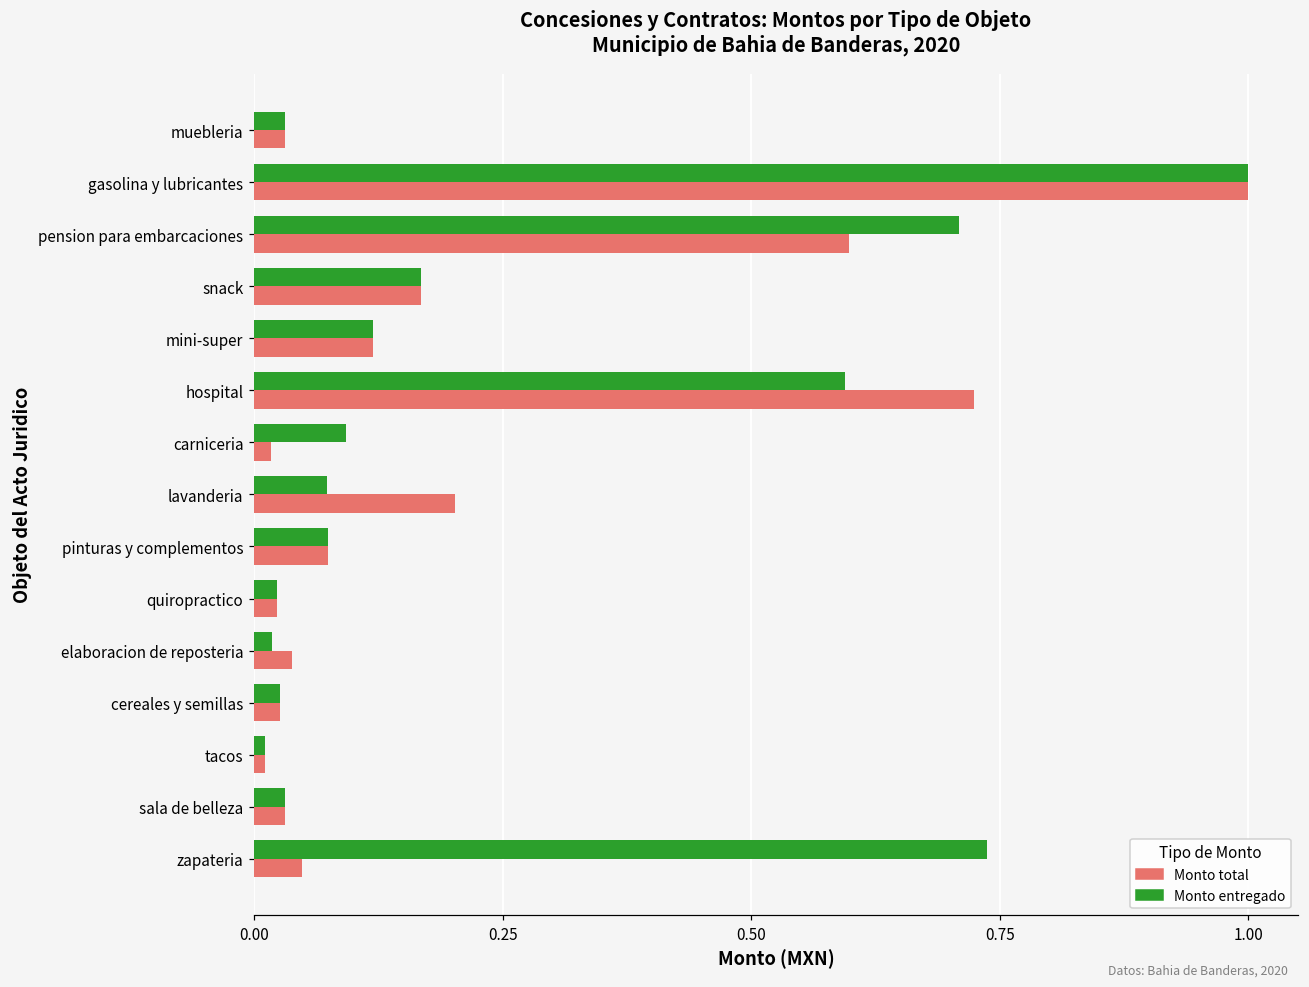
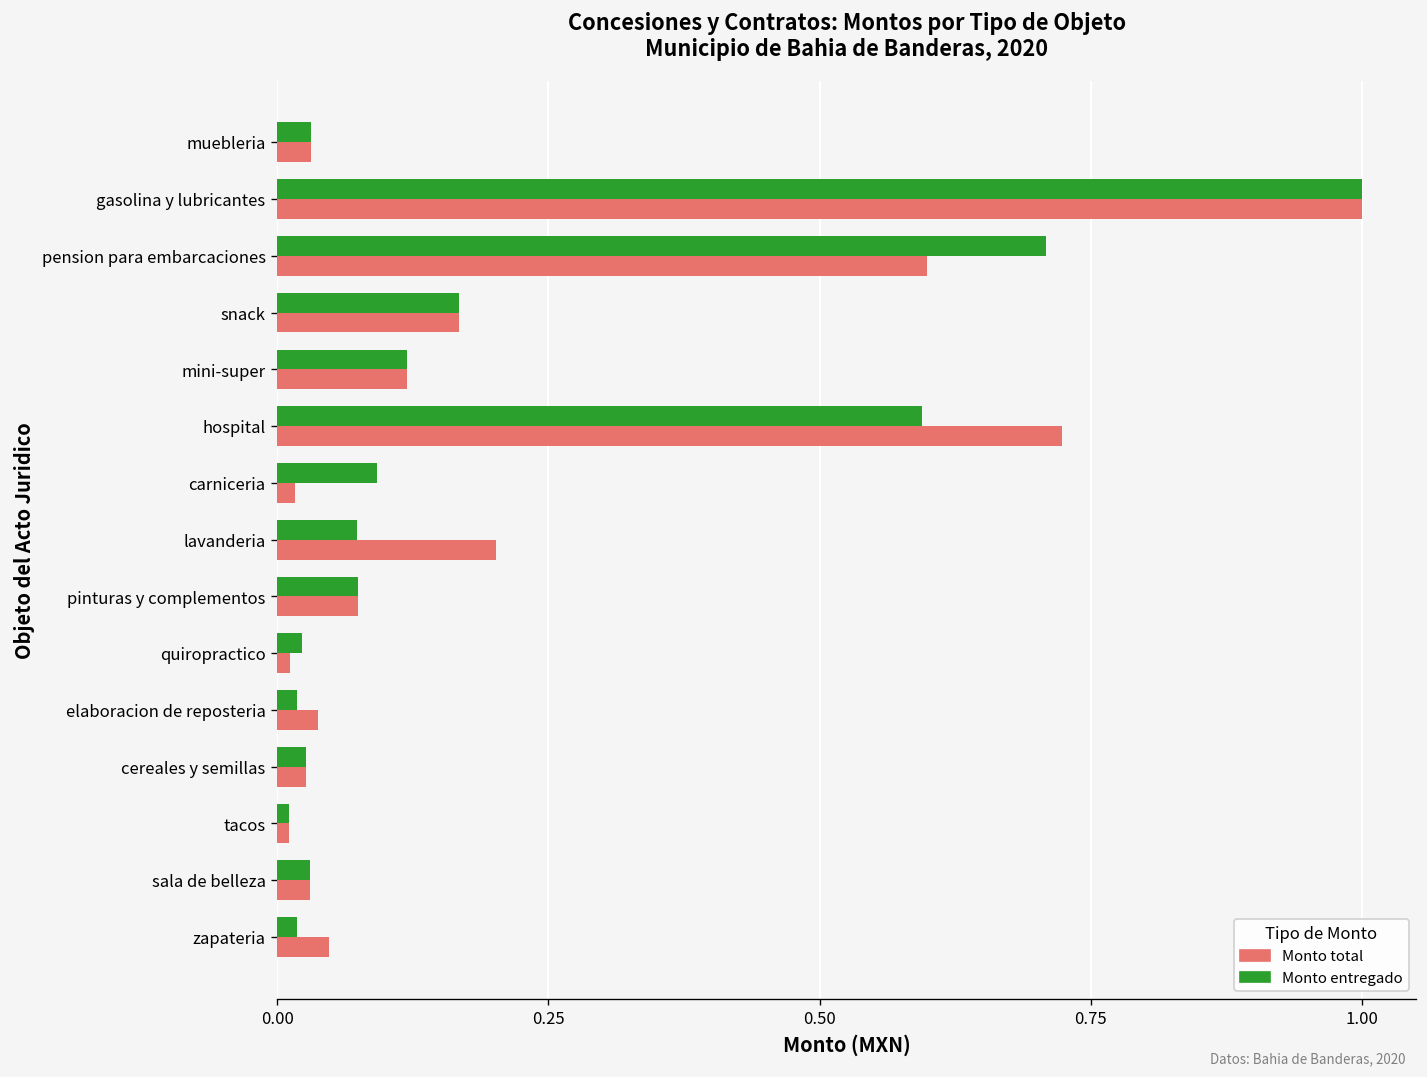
  {
    "Monto total": {
      "muebleria": 0.03,
      "gasolina y lubricantes": 1.00,
      "pension para embarcaciones": 0.60,
      "snack": 0.17,
      "mini-super": 0.12,
      "hospital": 0.72,
      "carniceria": 0.02,
      "lavanderia": 0.20,
      "pinturas y complementos": 0.07,
-     "quiropractico": 0.02,
+     "quiropractico": 0.01,
      "elaboracion de reposteria": 0.04,
      "cereales y semillas": 0.03,
      "tacos": 0.01,
      "sala de belleza": 0.03,
      "zapateria": 0.05
    },
    "Monto entregado": {
      "muebleria": 0.03,
      "gasolina y lubricantes": 1.00,
      "pension para embarcaciones": 0.71,
      "snack": 0.17,
      "mini-super": 0.12,
      "hospital": 0.59,
      "carniceria": 0.09,
      "lavanderia": 0.07,
      "pinturas y complementos": 0.07,
      "quiropractico": 0.02,
      "elaboracion de reposteria": 0.02,
      "cereales y semillas": 0.03,
      "tacos": 0.01,
      "sala de belleza": 0.03,
-     "zapateria": 0.74
+     "zapateria": 0.02
    }
  }
